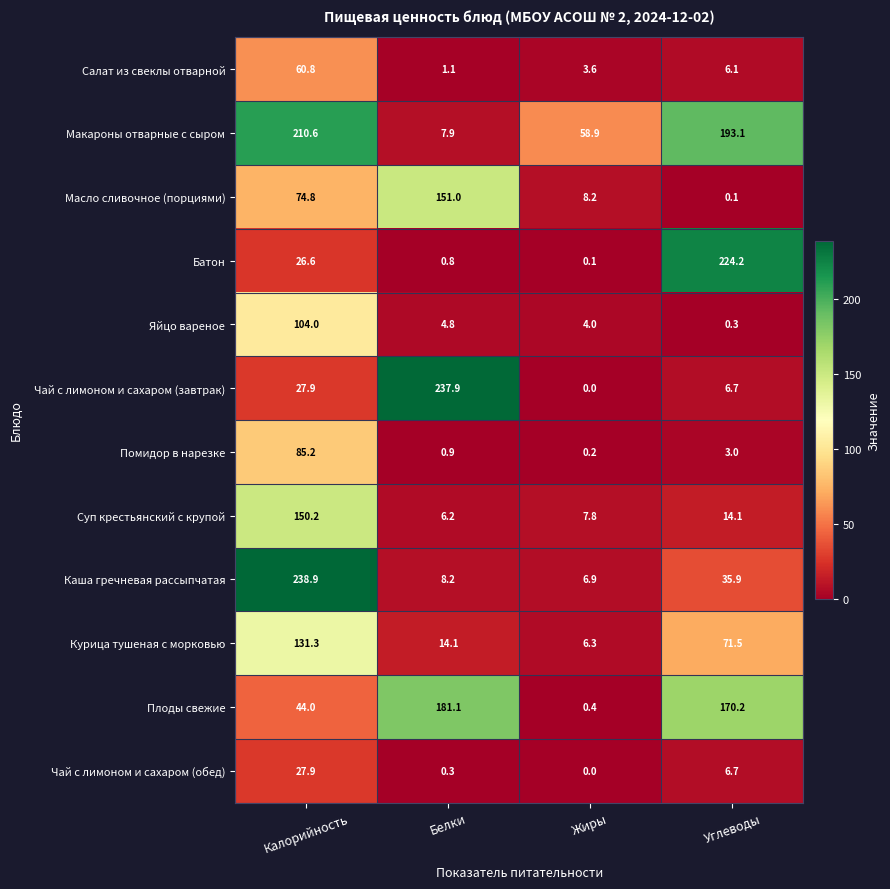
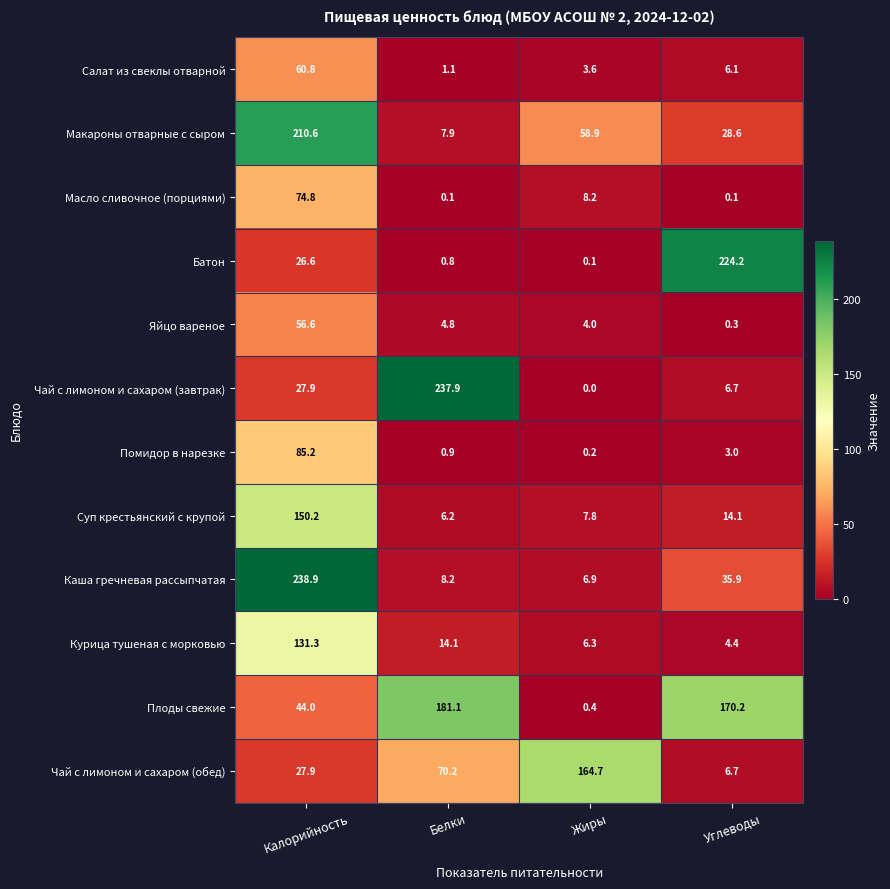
  {
    "Салат из свеклы отварной": {
      "Калорийность": 60.8,
      "Белки": 1.1,
      "Жиры": 3.6,
      "Углеводы": 6.1
    },
    "Макароны отварные с сыром": {
      "Калорийность": 210.6,
      "Белки": 7.9,
      "Жиры": 58.9,
-     "Углеводы": 193.1
+     "Углеводы": 28.6
    },
    "Масло сливочное (порциями)": {
      "Калорийность": 74.8,
-     "Белки": 151.0,
+     "Белки": 0.1,
      "Жиры": 8.2,
      "Углеводы": 0.1
    },
    "Батон": {
      "Калорийность": 26.6,
      "Белки": 0.8,
      "Жиры": 0.1,
      "Углеводы": 224.2
    },
    "Яйцо вареное": {
-     "Калорийность": 104.0,
+     "Калорийность": 56.6,
      "Белки": 4.8,
      "Жиры": 4.0,
      "Углеводы": 0.3
    },
    "Чай с лимоном и сахаром (завтрак)": {
      "Калорийность": 27.9,
      "Белки": 237.9,
      "Жиры": 0.0,
      "Углеводы": 6.7
    },
    "Помидор в нарезке": {
      "Калорийность": 85.2,
      "Белки": 0.9,
      "Жиры": 0.2,
      "Углеводы": 3.0
    },
    "Суп крестьянский с крупой": {
      "Калорийность": 150.2,
      "Белки": 6.2,
      "Жиры": 7.8,
      "Углеводы": 14.1
    },
    "Каша гречневая рассыпчатая": {
      "Калорийность": 238.9,
      "Белки": 8.2,
      "Жиры": 6.9,
      "Углеводы": 35.9
    },
    "Курица тушеная с морковью": {
      "Калорийность": 131.3,
      "Белки": 14.1,
      "Жиры": 6.3,
-     "Углеводы": 71.5
+     "Углеводы": 4.4
    },
    "Плоды свежие": {
      "Калорийность": 44.0,
      "Белки": 181.1,
      "Жиры": 0.4,
      "Углеводы": 170.2
    },
    "Чай с лимоном и сахаром (обед)": {
      "Калорийность": 27.9,
-     "Белки": 0.3,
-     "Жиры": 0.0,
+     "Белки": 70.2,
+     "Жиры": 164.7,
      "Углеводы": 6.7
    }
  }
